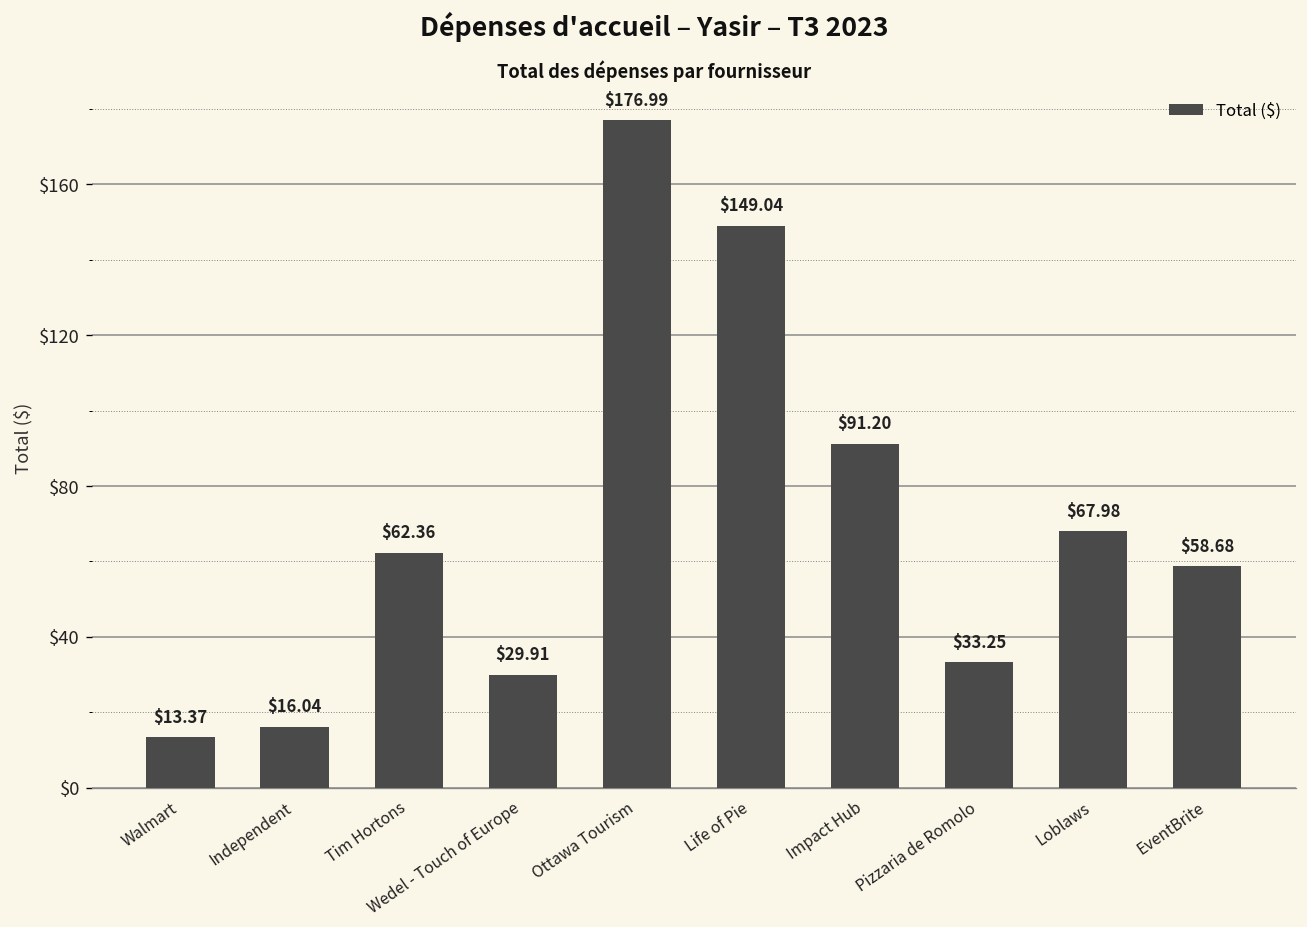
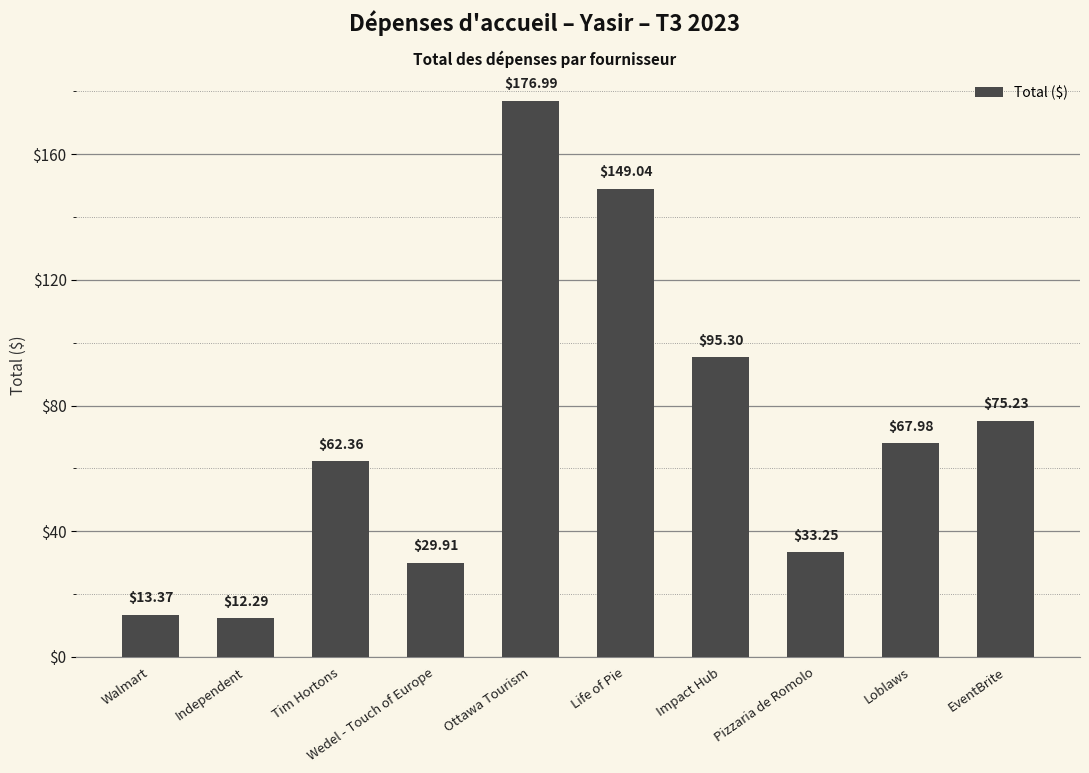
  {
    "Walmart": "$13.37",
-   "Independent": "$16.04",
+   "Independent": "$12.29",
    "Tim Hortons": "$62.36",
    "Wedel - Touch of Europe": "$29.91",
    "Ottawa Tourism": "$176.99",
    "Life of Pie": "$149.04",
-   "Impact Hub": "$91.20",
+   "Impact Hub": "$95.30",
    "Pizzaria de Romolo": "$33.25",
    "Loblaws": "$67.98",
-   "EventBrite": "$58.68"
+   "EventBrite": "$75.23"
  }
